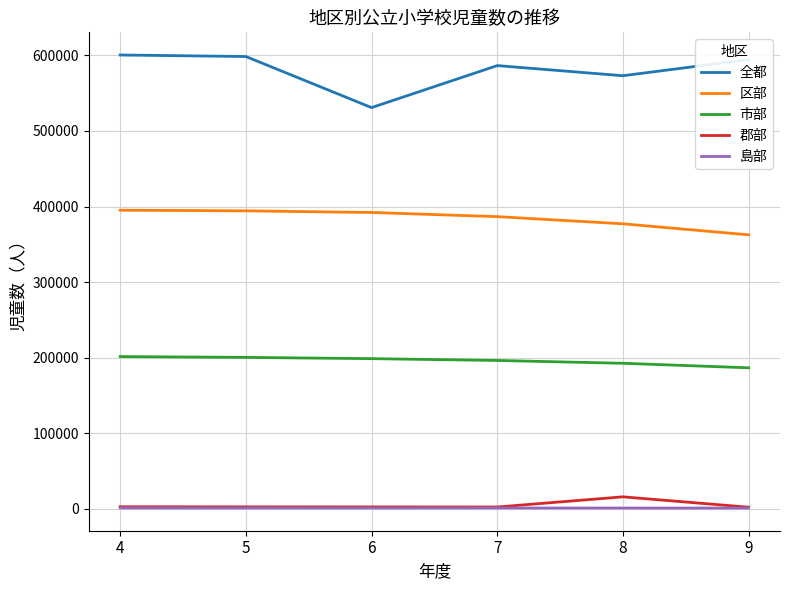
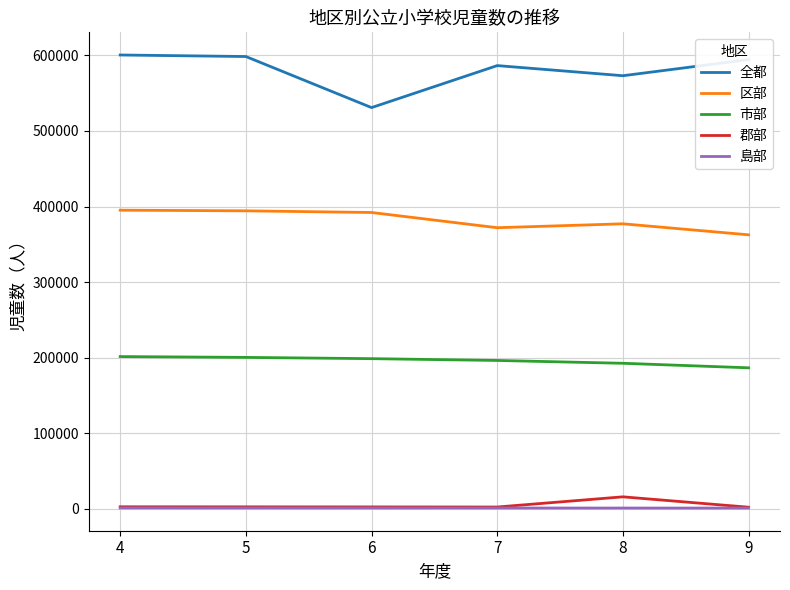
  {
    "全都": {
      "4": 600000,
      "5": 600000,
      "6": 530000,
      "7": 590000,
      "8": 570000
    },
    "区部": {
      "4": 400000,
      "5": 390000,
      "6": 390000,
-     "7": 390000,
+     "7": 370000,
      "8": 380000,
      "9": 360000
    },
    "市部": {
      "4": 200000,
      "5": 200000,
      "6": 200000,
      "7": 200000,
      "8": 190000,
      "9": 190000
    },
    "郡部": {
      "8": 20000
    },
    "島部": {
      "8": 0
    }
  }
